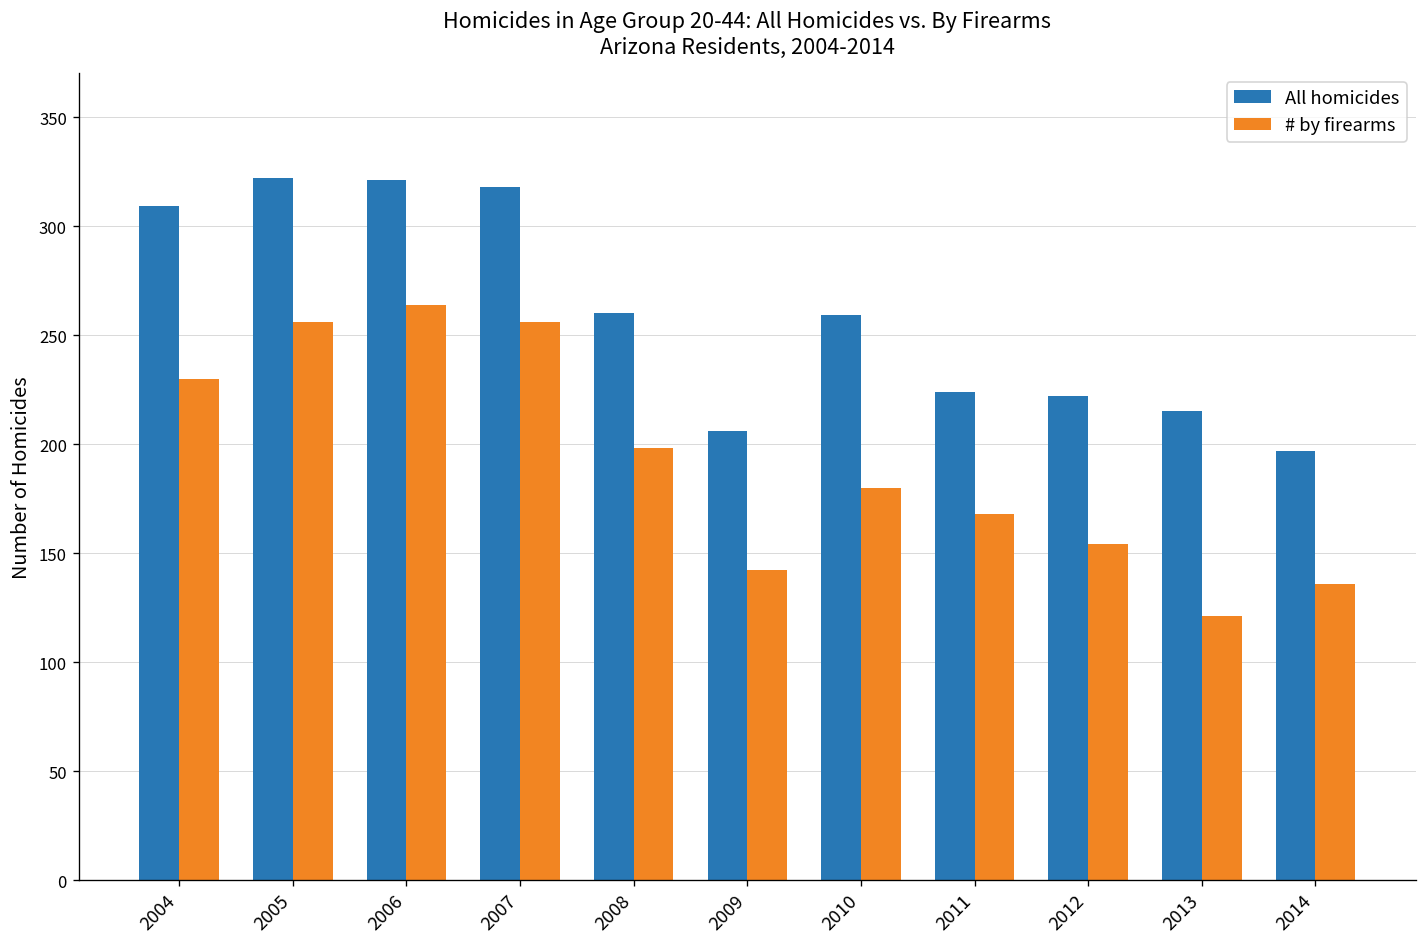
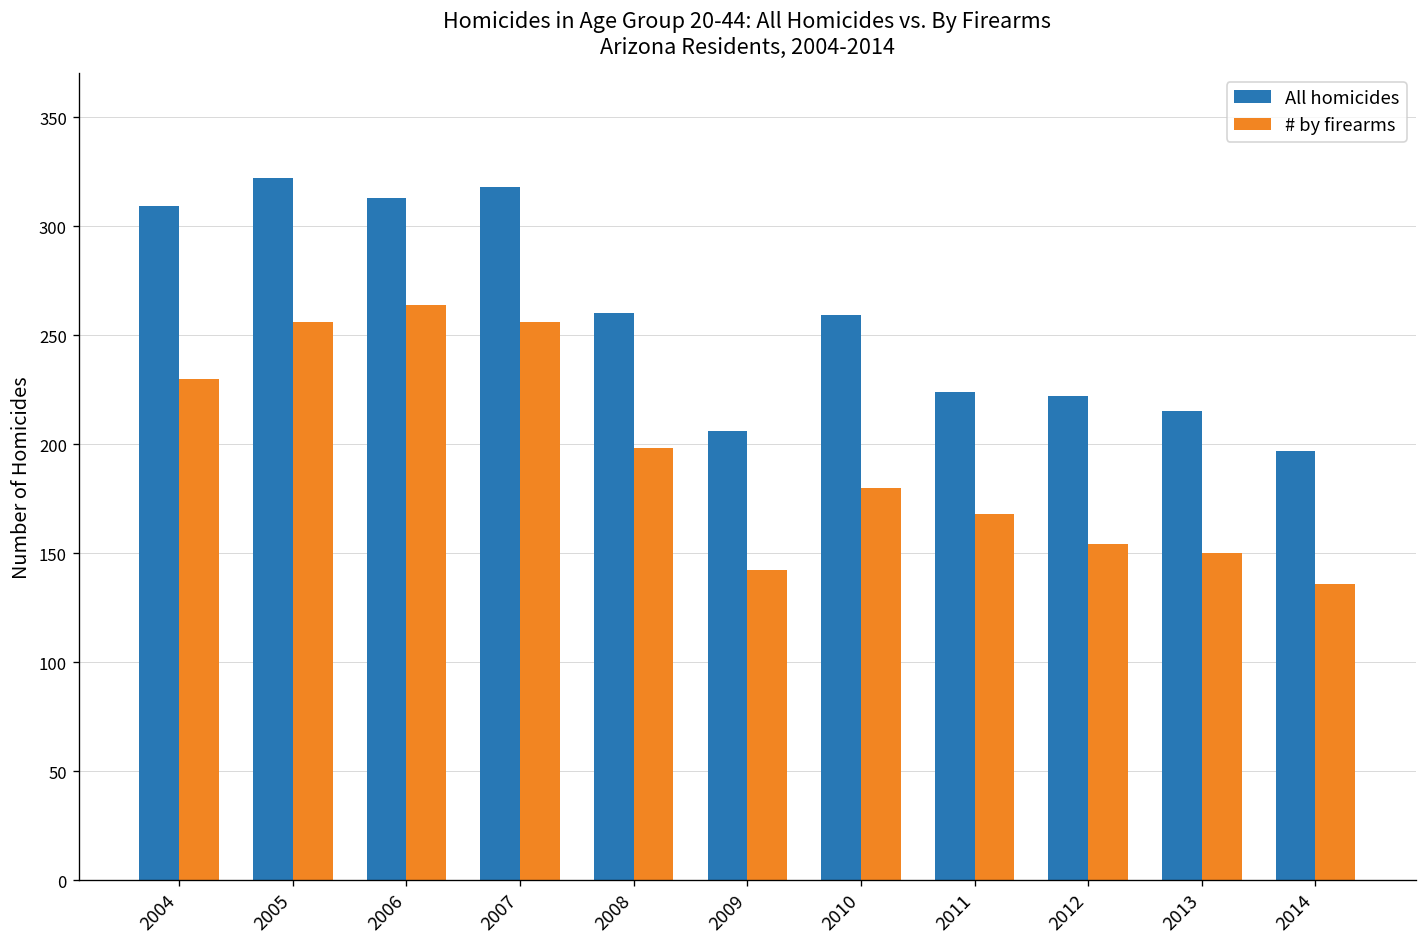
  {
    "All homicides": {
      "2004": 309,
      "2005": 322,
-     "2006": 321,
+     "2006": 313,
      "2007": 318,
      "2008": 260,
      "2009": 206,
      "2010": 259,
      "2011": 224,
      "2012": 222,
      "2013": 215,
      "2014": 197
    },
    "# by firearms": {
      "2004": 230,
      "2005": 256,
      "2006": 264,
      "2007": 256,
      "2008": 198,
      "2009": 142,
      "2010": 180,
      "2011": 168,
      "2012": 154,
-     "2013": 121,
+     "2013": 150,
      "2014": 136
    }
  }
